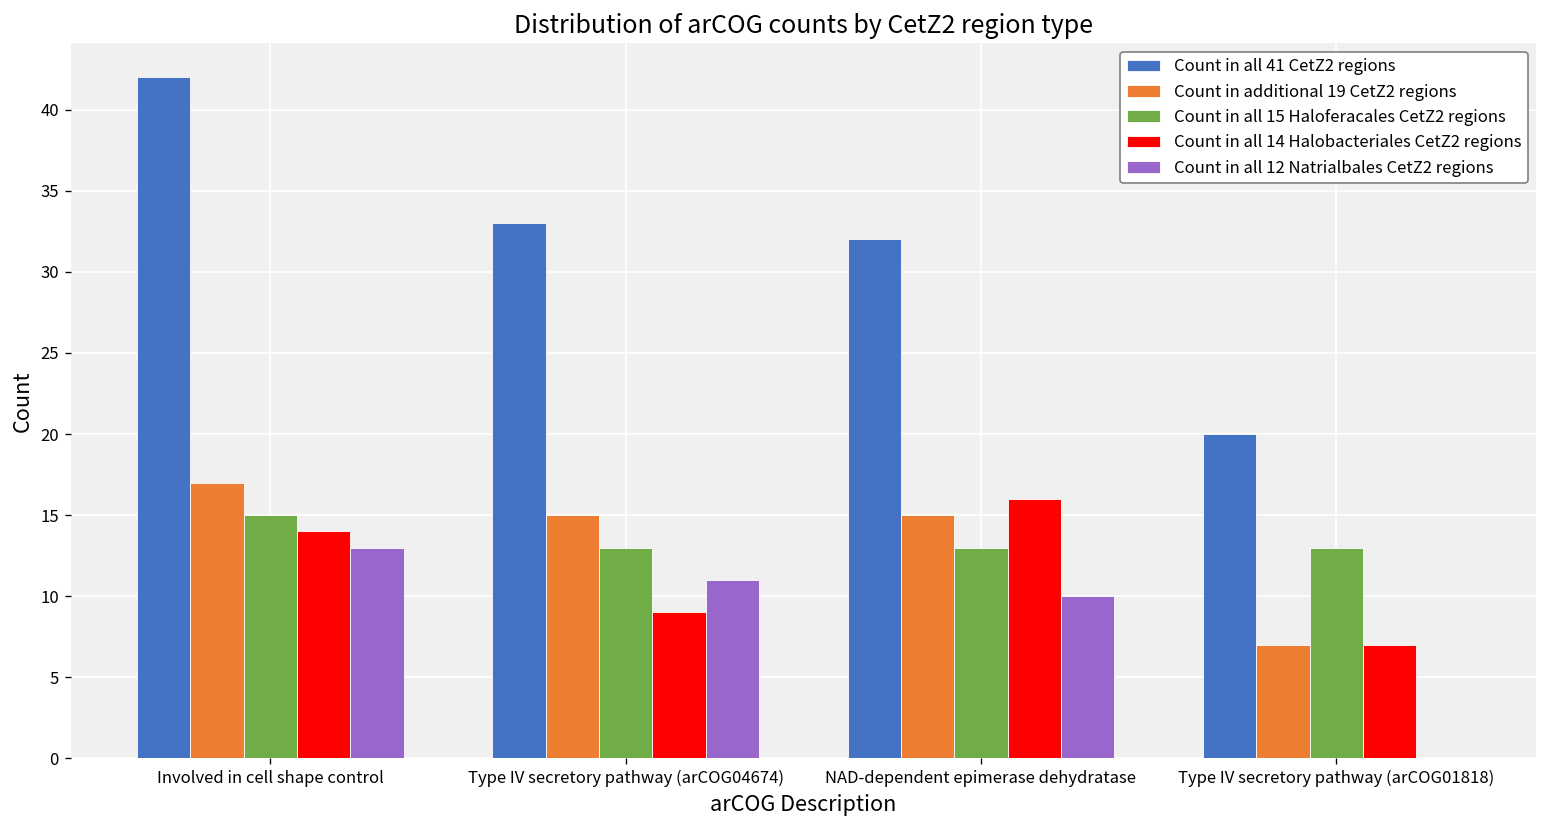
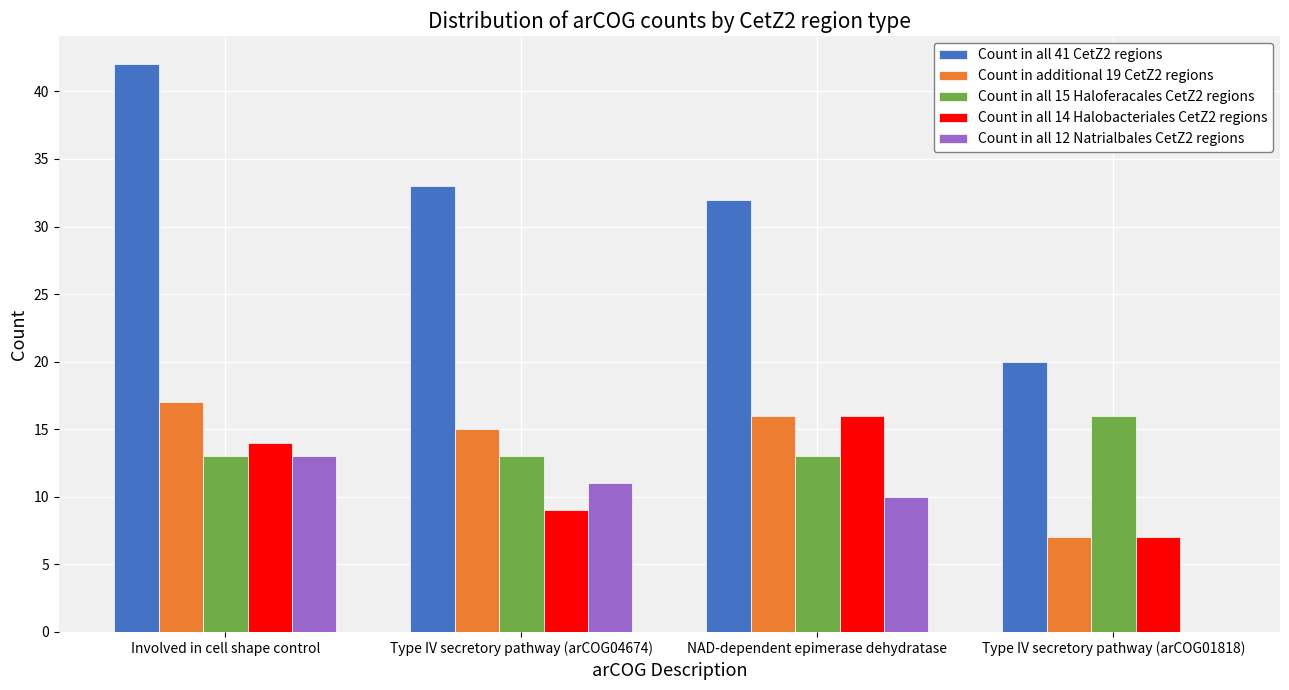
  {
    "Count in all 41 CetZ2 regions": {
      "Involved in cell shape control": 42,
      "Type IV secretory pathway (arCOG04674)": 33,
      "NAD-dependent epimerase dehydratase": 32,
      "Type IV secretory pathway (arCOG01818)": 20
    },
    "Count in additional 19 CetZ2 regions": {
      "Involved in cell shape control": 17,
      "Type IV secretory pathway (arCOG04674)": 15,
-     "NAD-dependent epimerase dehydratase": 15,
+     "NAD-dependent epimerase dehydratase": 16,
      "Type IV secretory pathway (arCOG01818)": 7
    },
    "Count in all 15 Haloferacales CetZ2 regions": {
-     "Involved in cell shape control": 15,
+     "Involved in cell shape control": 13,
      "Type IV secretory pathway (arCOG04674)": 13,
      "NAD-dependent epimerase dehydratase": 13,
-     "Type IV secretory pathway (arCOG01818)": 13
+     "Type IV secretory pathway (arCOG01818)": 16
    },
    "Count in all 14 Halobacteriales CetZ2 regions": {
      "Involved in cell shape control": 14,
      "Type IV secretory pathway (arCOG04674)": 9,
      "NAD-dependent epimerase dehydratase": 16,
      "Type IV secretory pathway (arCOG01818)": 7
    },
    "Count in all 12 Natrialbales CetZ2 regions": {
      "Involved in cell shape control": 13,
      "Type IV secretory pathway (arCOG04674)": 11,
      "NAD-dependent epimerase dehydratase": 10,
      "Type IV secretory pathway (arCOG01818)": 0
    }
  }
